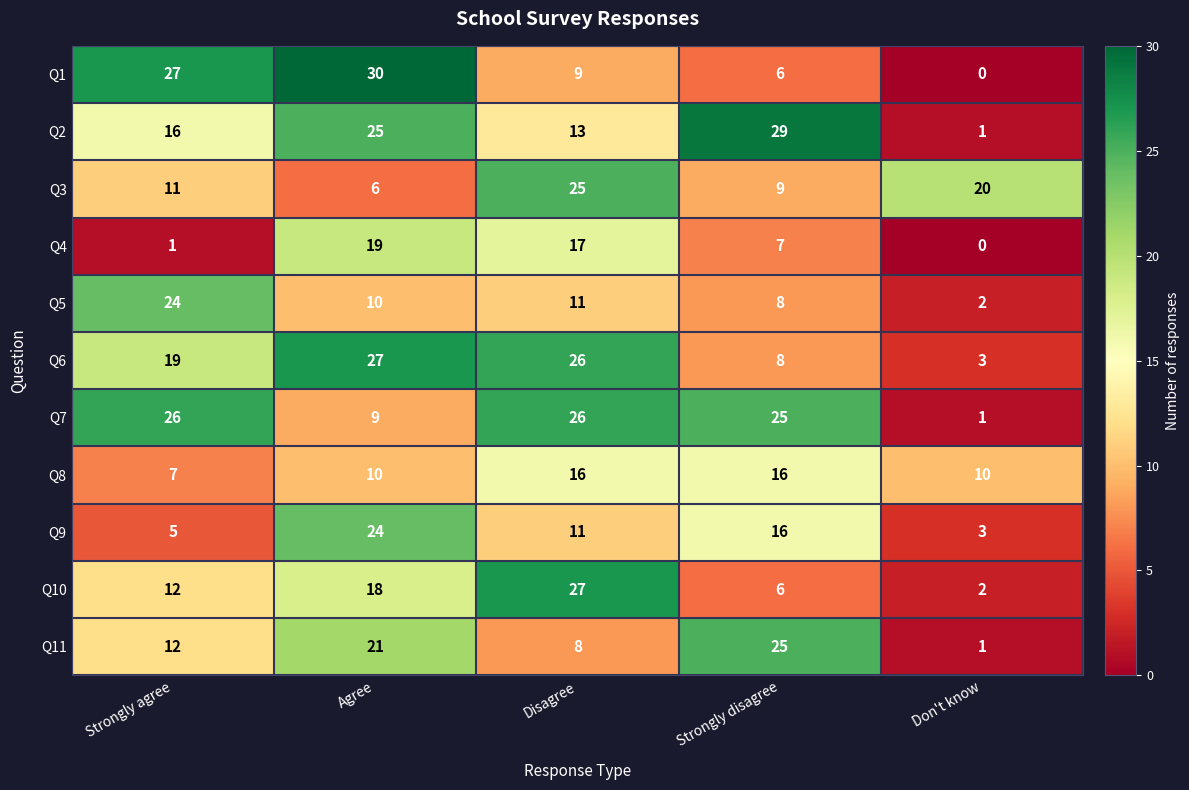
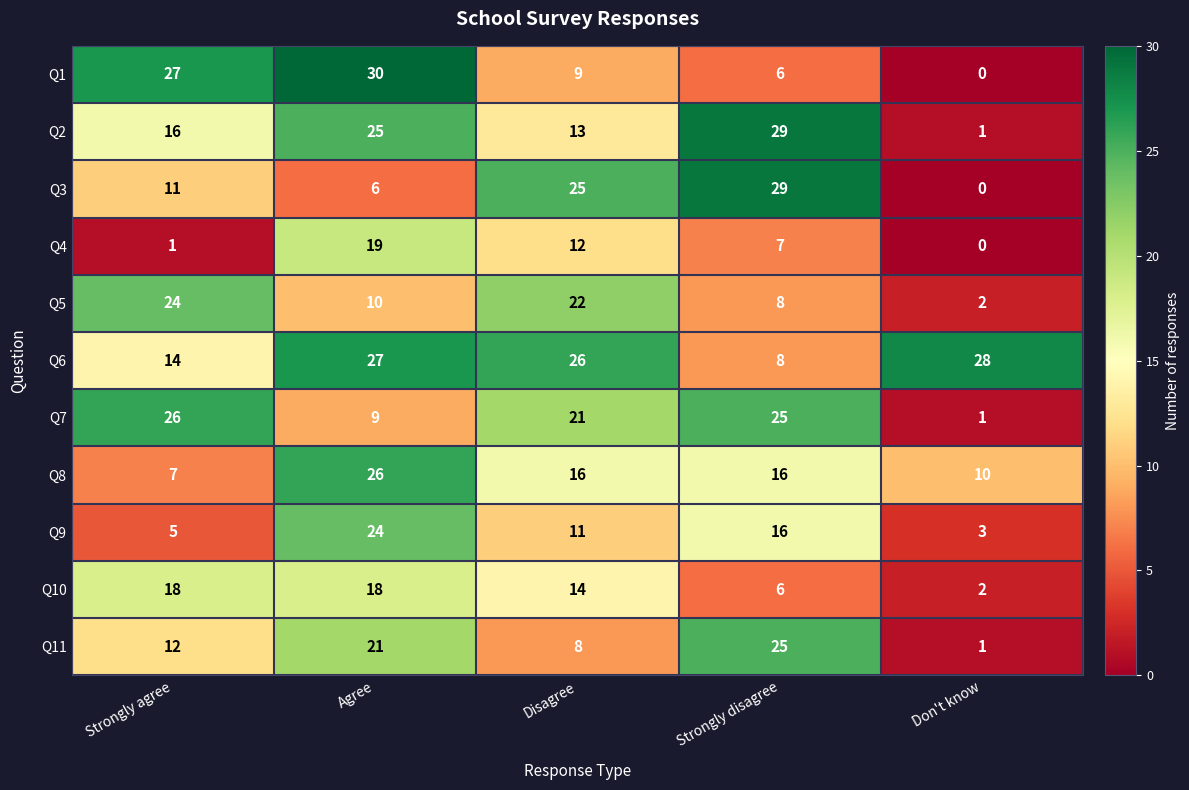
  {
    "Q1": {
      "Strongly agree": 27,
      "Agree": 30,
      "Disagree": 9,
      "Strongly disagree": 6,
      "Don't know": 0
    },
    "Q2": {
      "Strongly agree": 16,
      "Agree": 25,
      "Disagree": 13,
      "Strongly disagree": 29,
      "Don't know": 1
    },
    "Q3": {
      "Strongly agree": 11,
      "Agree": 6,
      "Disagree": 25,
-     "Strongly disagree": 9,
-     "Don't know": 20
+     "Strongly disagree": 29,
+     "Don't know": 0
    },
    "Q4": {
      "Strongly agree": 1,
      "Agree": 19,
-     "Disagree": 17,
+     "Disagree": 12,
      "Strongly disagree": 7,
      "Don't know": 0
    },
    "Q5": {
      "Strongly agree": 24,
      "Agree": 10,
-     "Disagree": 11,
+     "Disagree": 22,
      "Strongly disagree": 8,
      "Don't know": 2
    },
    "Q6": {
-     "Strongly agree": 19,
+     "Strongly agree": 14,
      "Agree": 27,
      "Disagree": 26,
      "Strongly disagree": 8,
-     "Don't know": 3
+     "Don't know": 28
    },
    "Q7": {
      "Strongly agree": 26,
      "Agree": 9,
-     "Disagree": 26,
+     "Disagree": 21,
      "Strongly disagree": 25,
      "Don't know": 1
    },
    "Q8": {
      "Strongly agree": 7,
-     "Agree": 10,
+     "Agree": 26,
      "Disagree": 16,
      "Strongly disagree": 16,
      "Don't know": 10
    },
    "Q9": {
      "Strongly agree": 5,
      "Agree": 24,
      "Disagree": 11,
      "Strongly disagree": 16,
      "Don't know": 3
    },
    "Q10": {
-     "Strongly agree": 12,
+     "Strongly agree": 18,
      "Agree": 18,
-     "Disagree": 27,
+     "Disagree": 14,
      "Strongly disagree": 6,
      "Don't know": 2
    },
    "Q11": {
      "Strongly agree": 12,
      "Agree": 21,
      "Disagree": 8,
      "Strongly disagree": 25,
      "Don't know": 1
    }
  }
